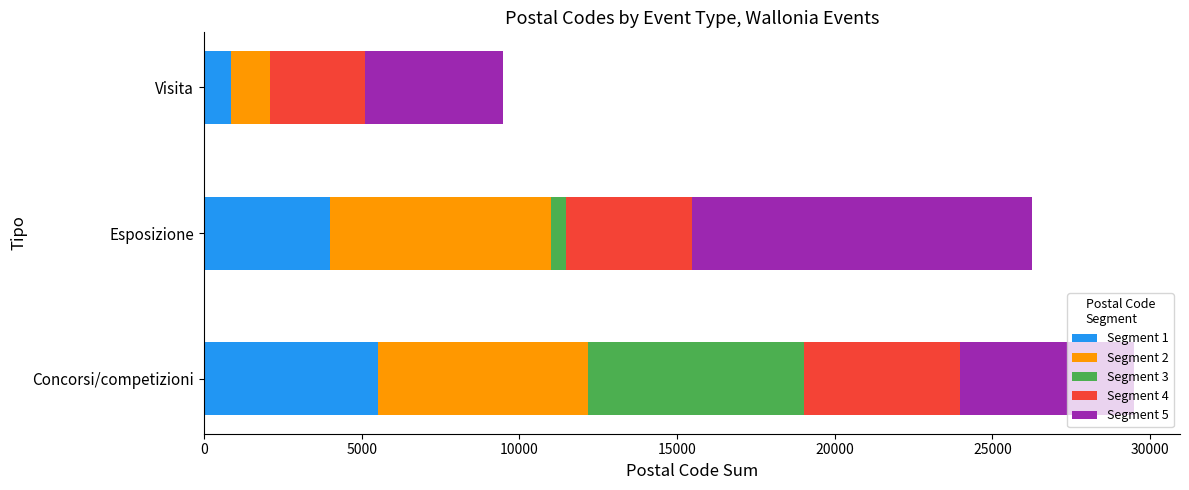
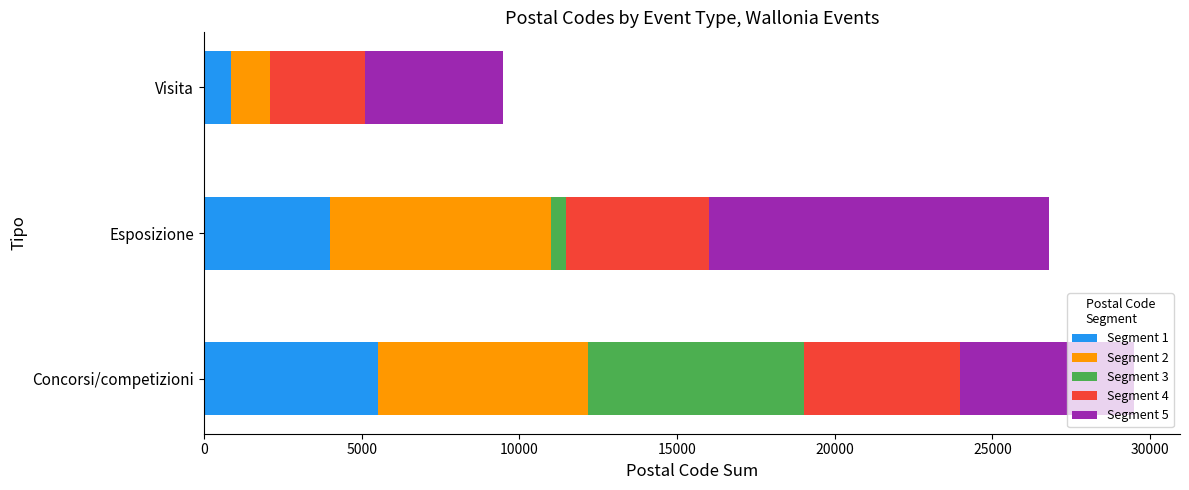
  {
    "Segment 1": {
      "Visita": 800,
      "Esposizione": 4000,
      "Concorsi/competizioni": 5500
    },
    "Segment 2": {
      "Visita": 1200,
      "Esposizione": 7000,
      "Concorsi/competizioni": 6700
    },
    "Segment 3": {
      "Visita": 0,
      "Esposizione": 500,
      "Concorsi/competizioni": 6800
    },
    "Segment 4": {
      "Visita": 3000,
-     "Esposizione": 4000,
+     "Esposizione": 4500,
      "Concorsi/competizioni": 5000
    },
    "Segment 5": {
      "Visita": 4400,
      "Esposizione": 10800
    }
  }
